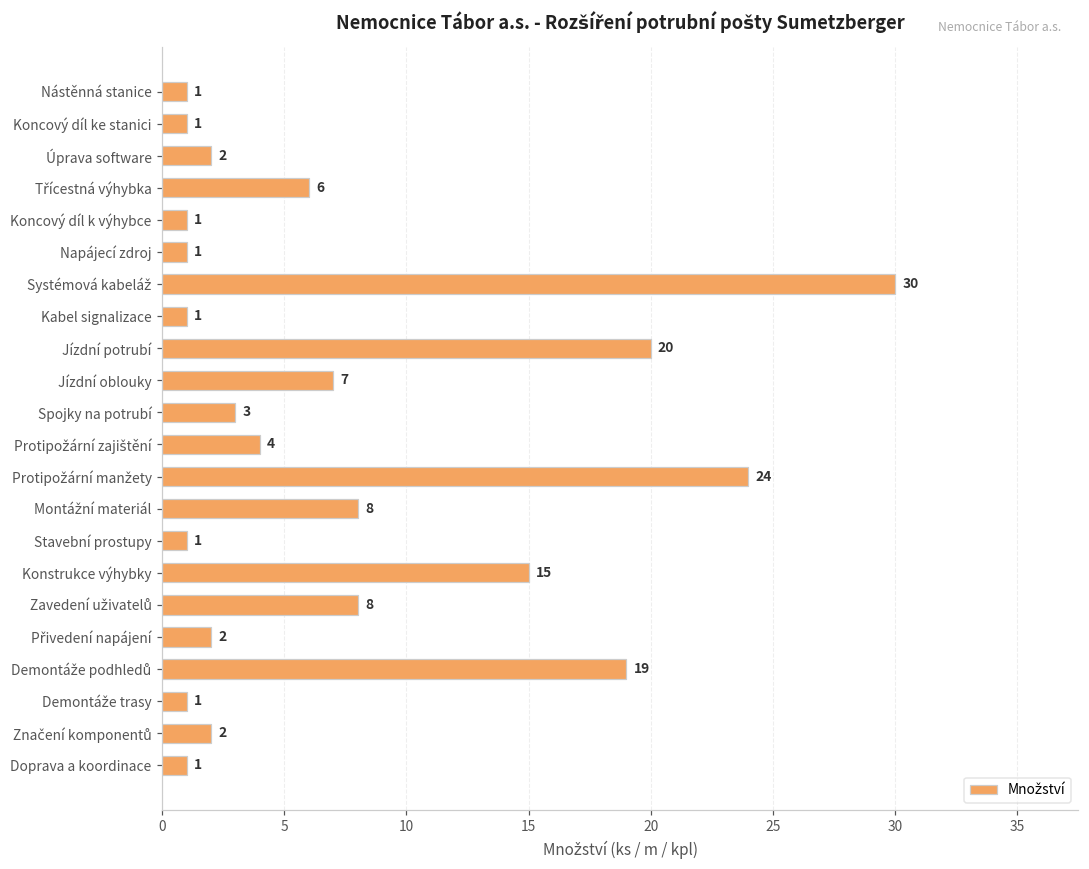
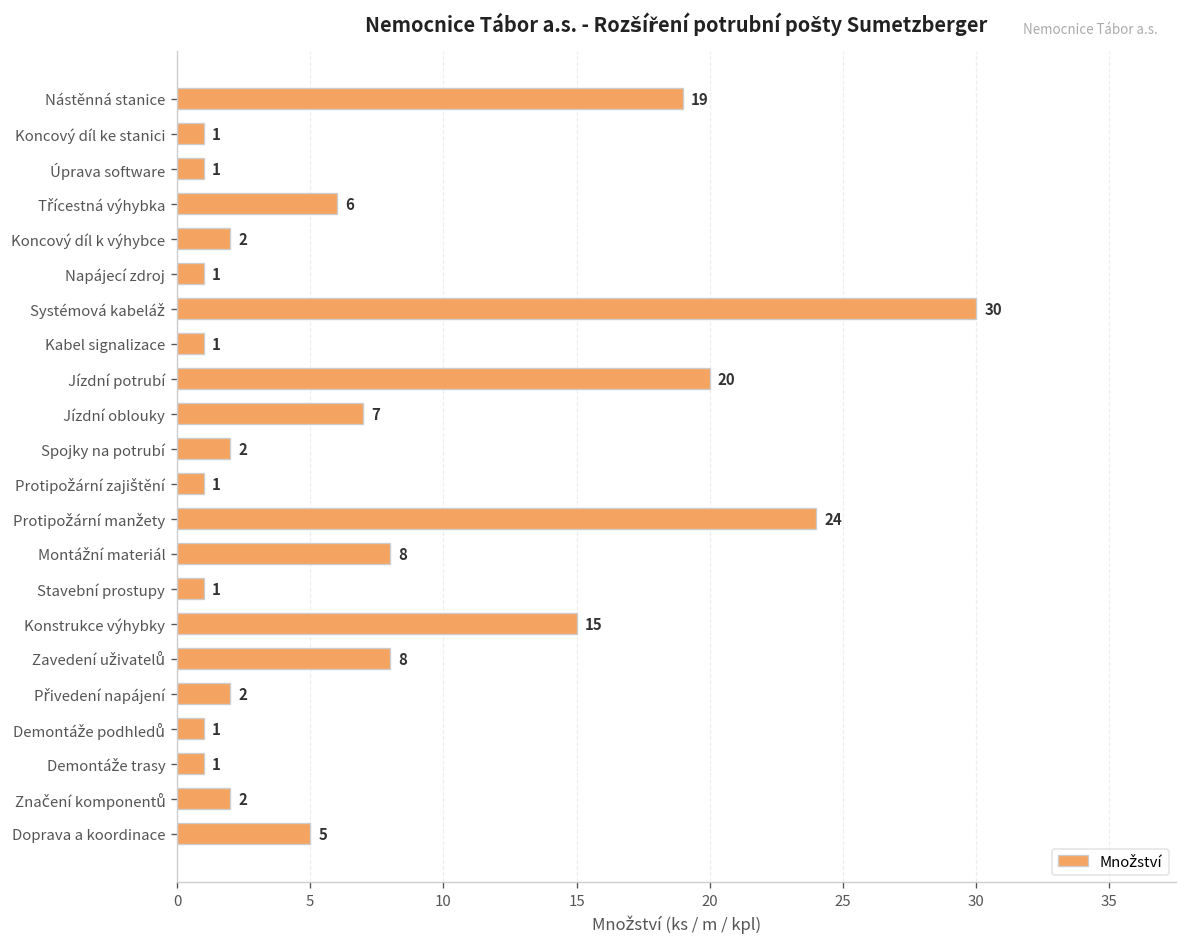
  {
-   "Nástěnná stanice": 1,
+   "Nástěnná stanice": 19,
    "Koncový díl ke stanici": 1,
-   "Úprava software": 2,
+   "Úprava software": 1,
    "Třícestná výhybka": 6,
-   "Koncový díl k výhybce": 1,
+   "Koncový díl k výhybce": 2,
    "Napájecí zdroj": 1,
    "Systémová kabeláž": 30,
    "Kabel signalizace": 1,
    "Jízdní potrubí": 20,
    "Jízdní oblouky": 7,
-   "Spojky na potrubí": 3,
-   "Protipožární zajištění": 4,
+   "Spojky na potrubí": 2,
+   "Protipožární zajištění": 1,
    "Protipožární manžety": 24,
    "Montážní materiál": 8,
    "Stavební prostupy": 1,
    "Konstrukce výhybky": 15,
    "Zavedení uživatelů": 8,
    "Přivedení napájení": 2,
-   "Demontáže podhledů": 19,
+   "Demontáže podhledů": 1,
    "Demontáže trasy": 1,
    "Značení komponentů": 2,
-   "Doprava a koordinace": 1
+   "Doprava a koordinace": 5
  }
